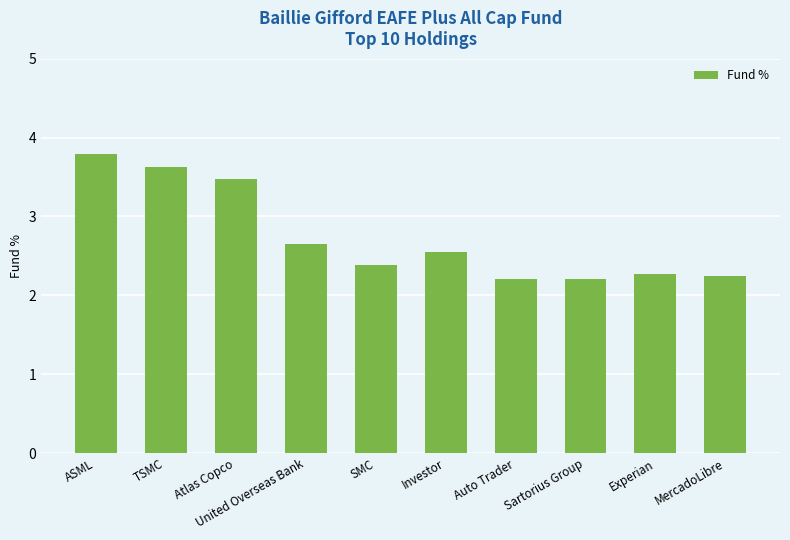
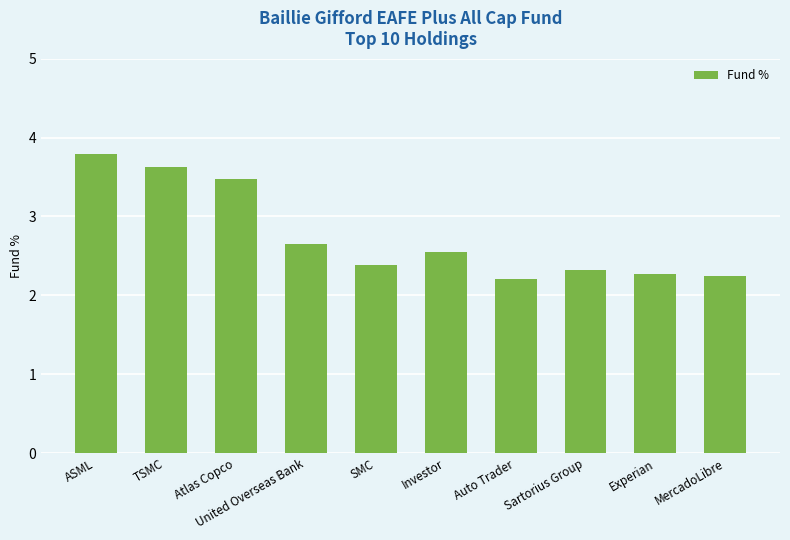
  {
    "ASML": 3.8,
    "TSMC": 3.6,
    "Atlas Copco": 3.5,
    "United Overseas Bank": 2.7,
    "SMC": 2.4,
    "Investor": 2.6,
    "Auto Trader": 2.2,
-   "Sartorius Group": 2.2,
+   "Sartorius Group": 2.3,
    "Experian": 2.3,
    "MercadoLibre": 2.3
  }
